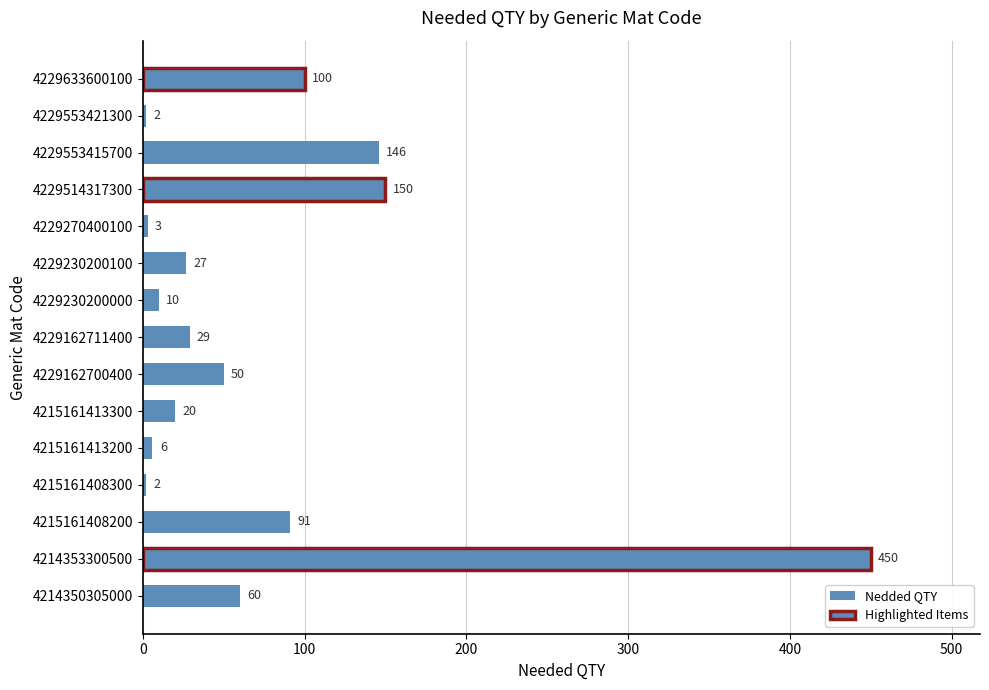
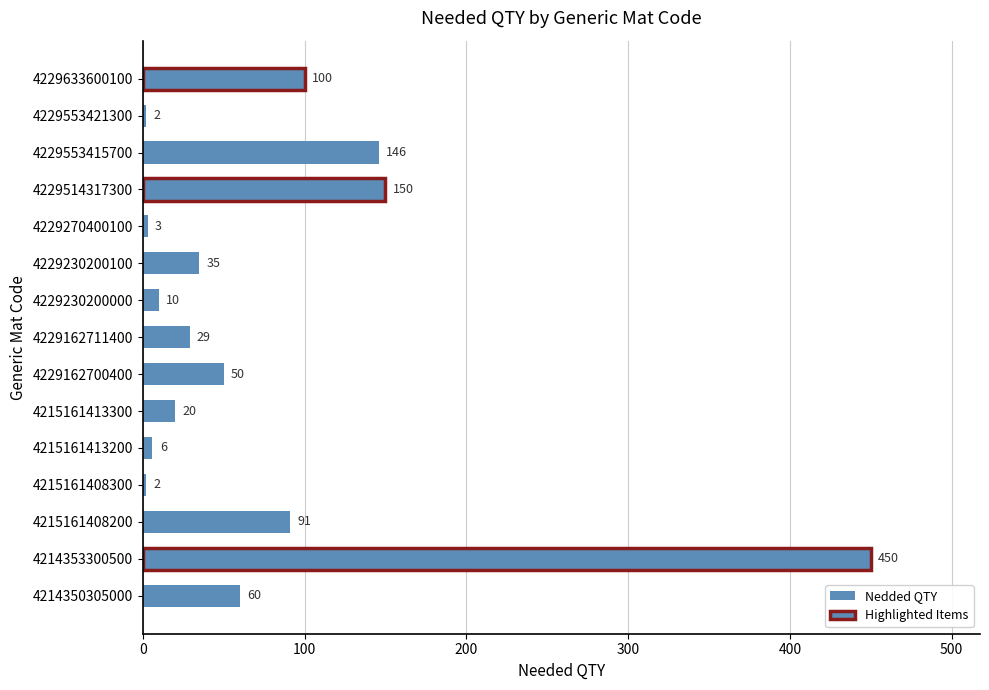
  {
    "4229633600100": 100,
    "4229553421300": 2,
    "4229553415700": 146,
    "4229514317300": 150,
    "4229270400100": 3,
-   "4229230200100": 27,
+   "4229230200100": 35,
    "4229230200000": 10,
    "4229162711400": 29,
    "4229162700400": 50,
    "4215161413300": 20,
    "4215161413200": 6,
    "4215161408300": 2,
    "4215161408200": 91,
    "4214353300500": 450,
    "4214350305000": 60
  }
